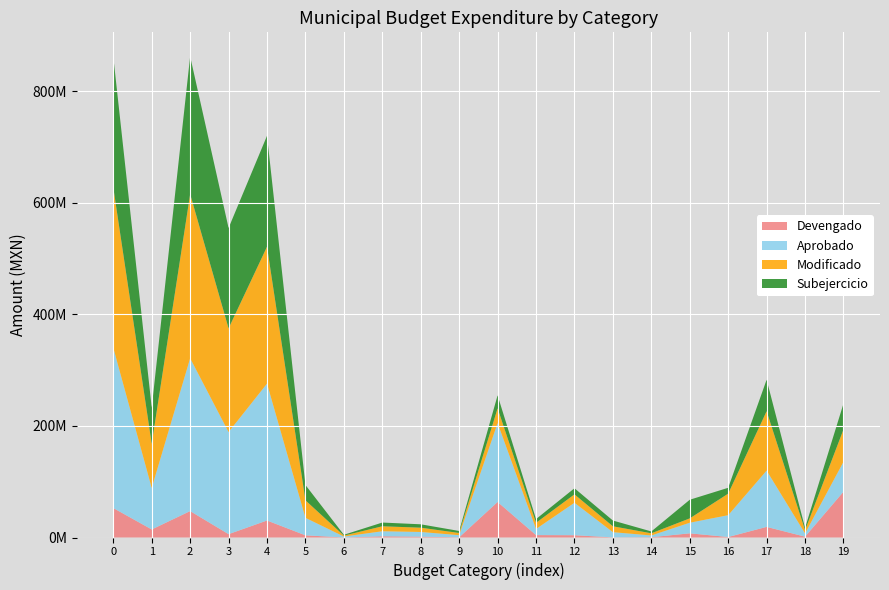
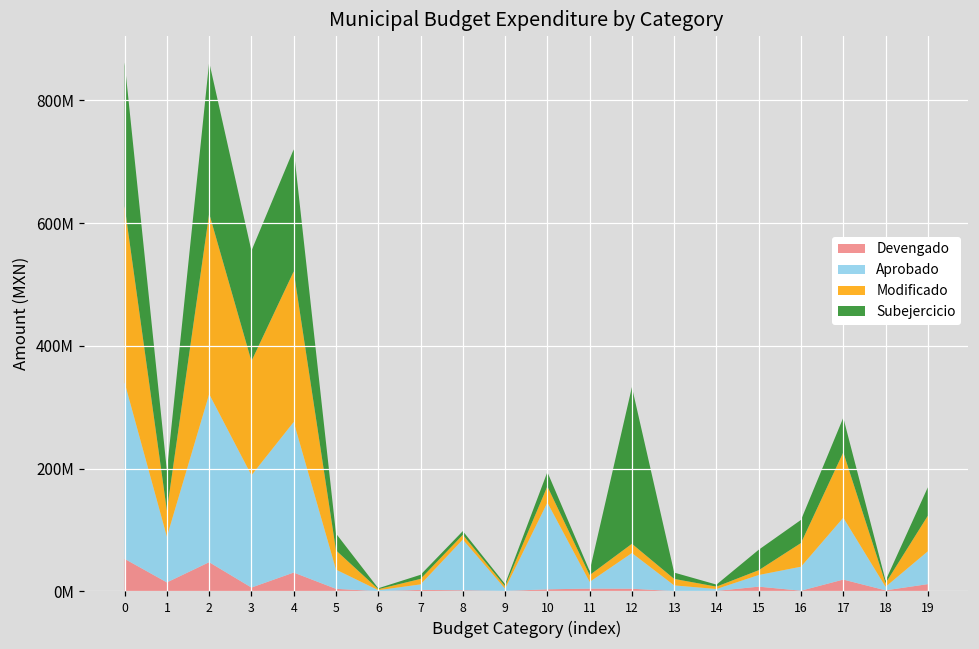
  {
    "Devengado": {
      "0": 50000000,
      "1": 10000000,
      "2": 50000000,
      "3": 10000000,
      "4": 30000000,
-     "10": 60000000,
+     "10": 0,
      "15": 10000000,
      "17": 20000000,
-     "19": 80000000
+     "19": 10000000
    },
    "Aprobado": {
      "0": 290000000,
      "1": 70000000,
      "2": 270000000,
      "3": 180000000,
      "4": 250000000,
      "5": 30000000,
      "7": 10000000,
-     "8": 10000000,
+     "8": 80000000,
      "10": 140000000,
      "11": 10000000,
      "12": 60000000,
      "13": 10000000,
      "15": 20000000,
      "16": 40000000,
      "17": 100000000,
      "18": 10000000,
      "19": 50000000
    },
    "Modificado": {
      "0": 290000000,
-     "1": 80000000,
+     "1": 40000000,
      "2": 290000000,
      "3": 190000000,
      "4": 250000000,
      "5": 30000000,
      "7": 10000000,
      "8": 10000000,
      "10": 30000000,
      "11": 10000000,
      "12": 20000000,
      "13": 10000000,
      "15": 10000000,
      "16": 40000000,
      "17": 110000000,
      "19": 60000000
    },
    "Subejercicio": {
      "0": 230000000,
      "1": 60000000,
      "2": 250000000,
      "3": 180000000,
      "4": 200000000,
      "5": 30000000,
      "7": 10000000,
      "8": 10000000,
      "10": 20000000,
      "11": 10000000,
-     "12": 10000000,
+     "12": 260000000,
      "13": 10000000,
      "15": 30000000,
-     "16": 10000000,
+     "16": 40000000,
      "17": 60000000,
      "19": 50000000
    }
  }
